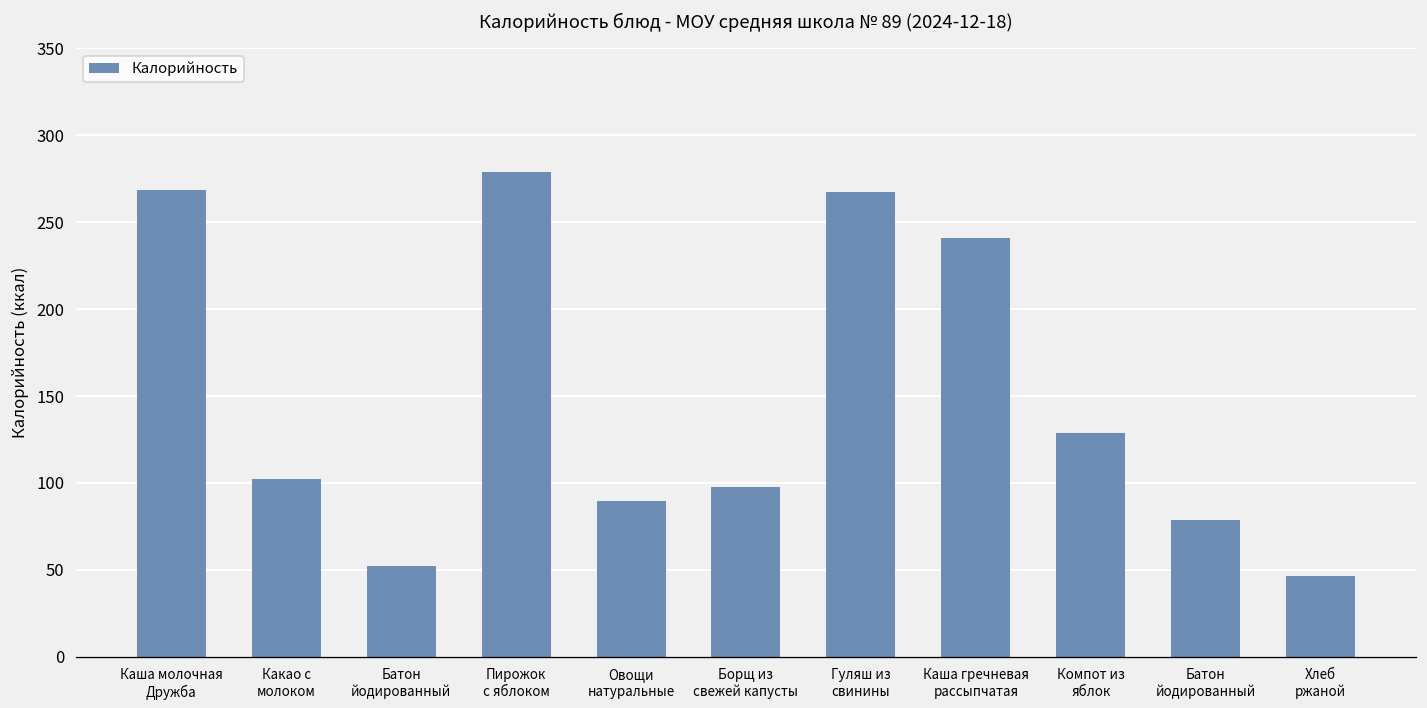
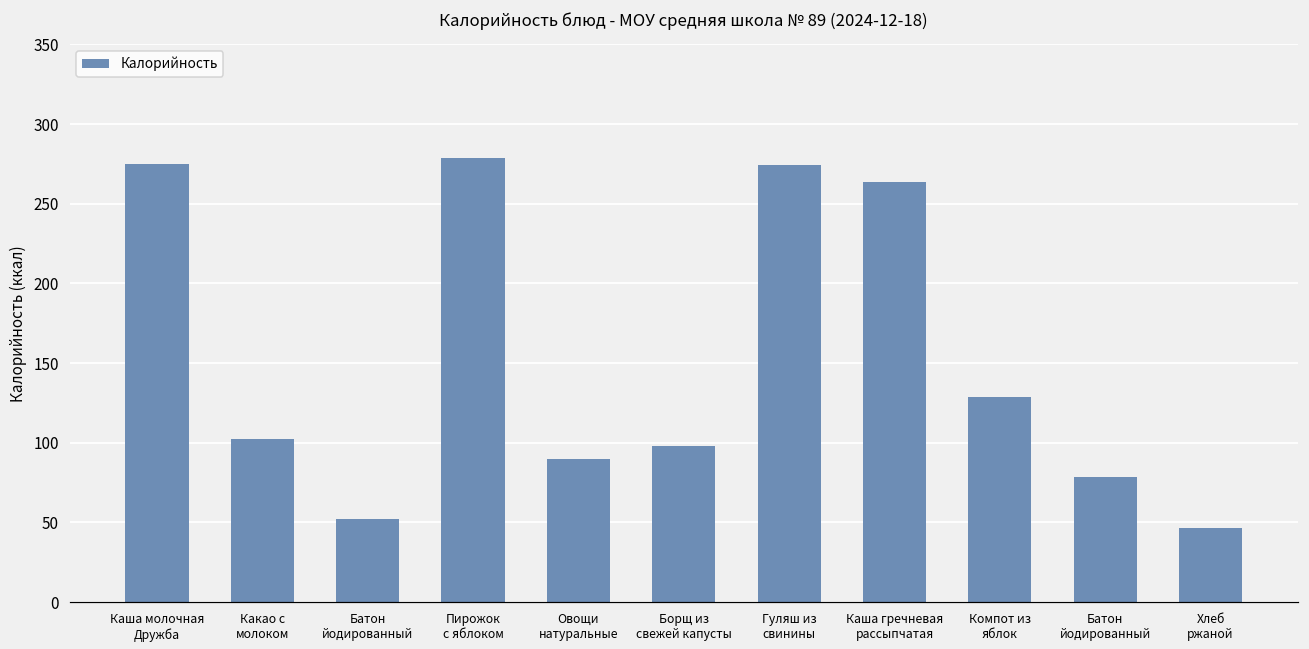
  {
-   "Каша молочная Дружба": 269,
+   "Каша молочная Дружба": 275,
    "Какао с молоком": 102,
    "Пирожок с яблоком": 279,
    "Овощи натуральные": 90,
    "Борщ из свежей капусты": 98,
-   "Гуляш из свинины": 267,
-   "Каша гречневая рассыпчатая": 241,
+   "Гуляш из свинины": 274,
+   "Каша гречневая рассыпчатая": 263,
    "Компот из яблок": 129,
    "Хлеб ржаной": 47
  }
